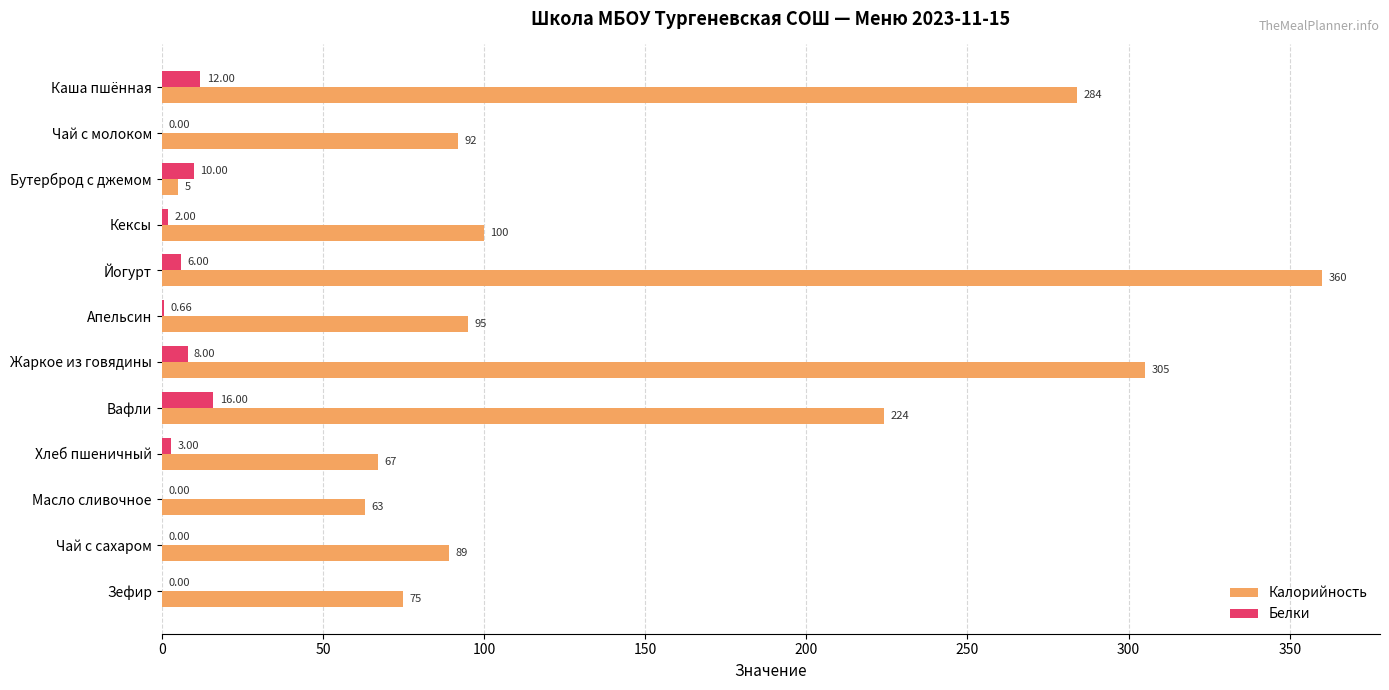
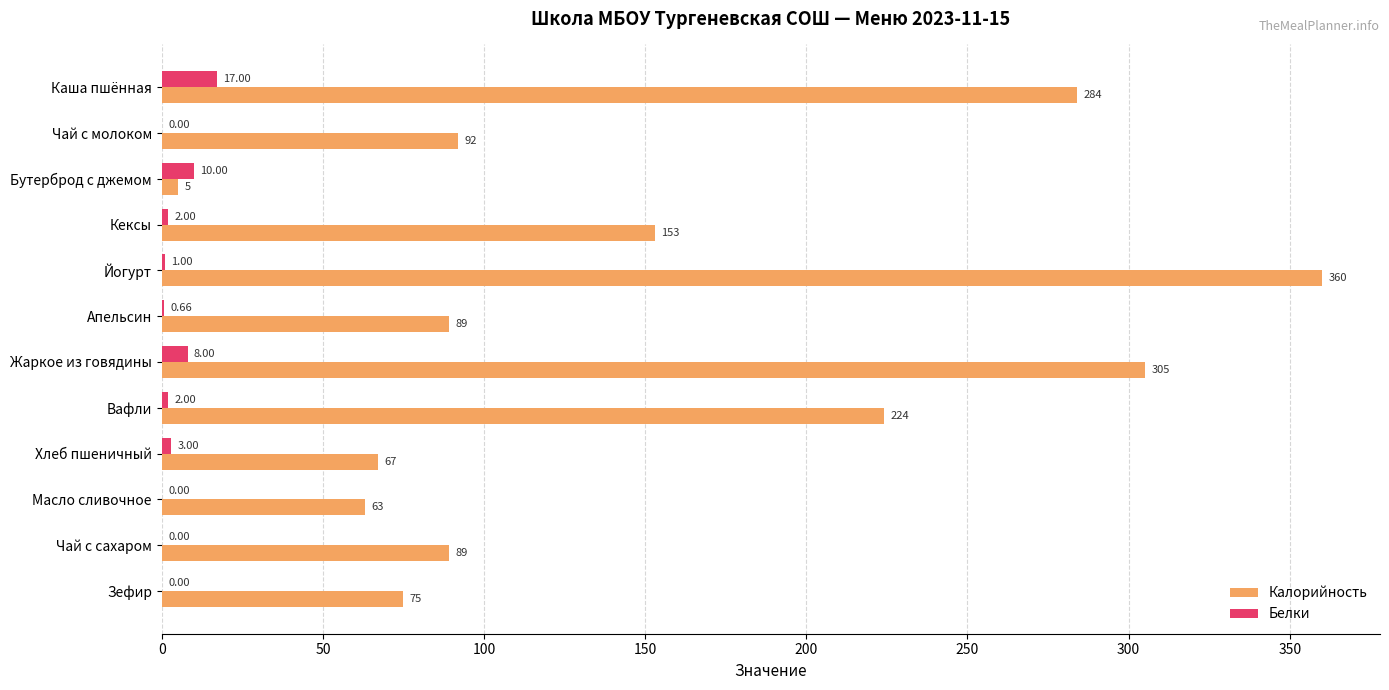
  {
    "Калорийность": {
      "Каша пшённая": 284,
      "Чай с молоком": 92,
      "Бутерброд с джемом": 5,
-     "Кексы": 100,
+     "Кексы": 153,
      "Йогурт": 360,
-     "Апельсин": 95,
+     "Апельсин": 89,
      "Жаркое из говядины": 305,
      "Вафли": 224,
      "Хлеб пшеничный": 67,
      "Масло сливочное": 63,
      "Чай с сахаром": 89,
      "Зефир": 75
    },
    "Белки": {
-     "Каша пшённая": 12.00,
+     "Каша пшённая": 17.00,
      "Чай с молоком": 0.00,
      "Бутерброд с джемом": 10.00,
      "Кексы": 2.00,
-     "Йогурт": 6.00,
+     "Йогурт": 1.00,
      "Апельсин": 0.66,
      "Жаркое из говядины": 8.00,
-     "Вафли": 16.00,
+     "Вафли": 2.00,
      "Хлеб пшеничный": 3.00,
      "Масло сливочное": 0.00,
      "Чай с сахаром": 0.00,
      "Зефир": 0.00
    }
  }
